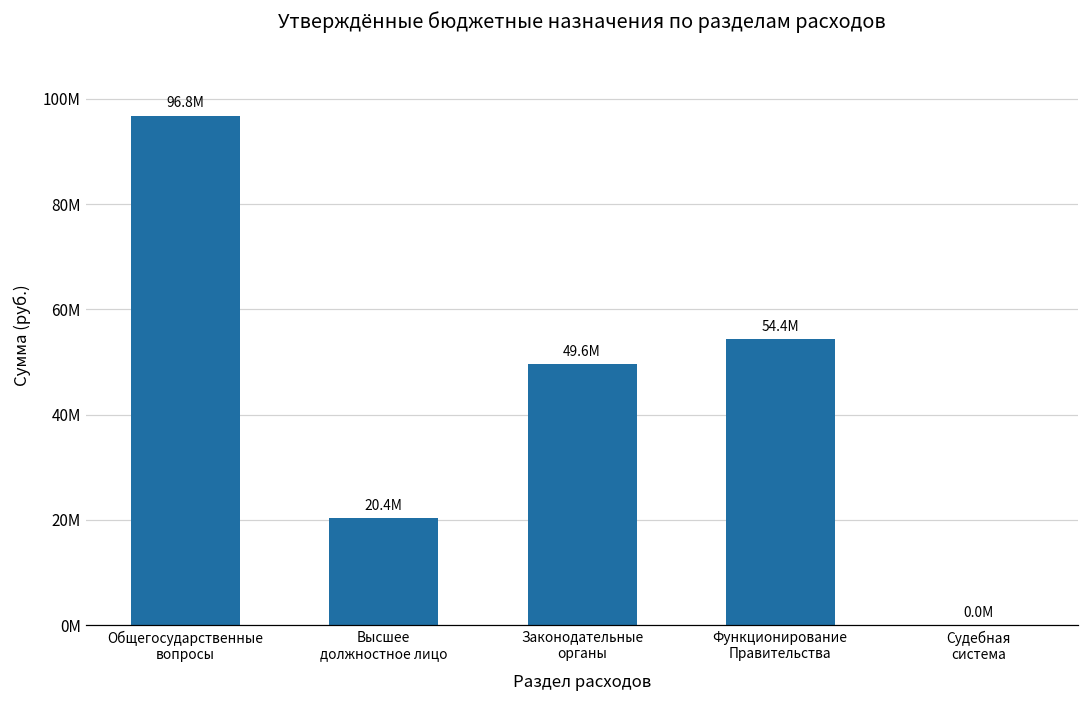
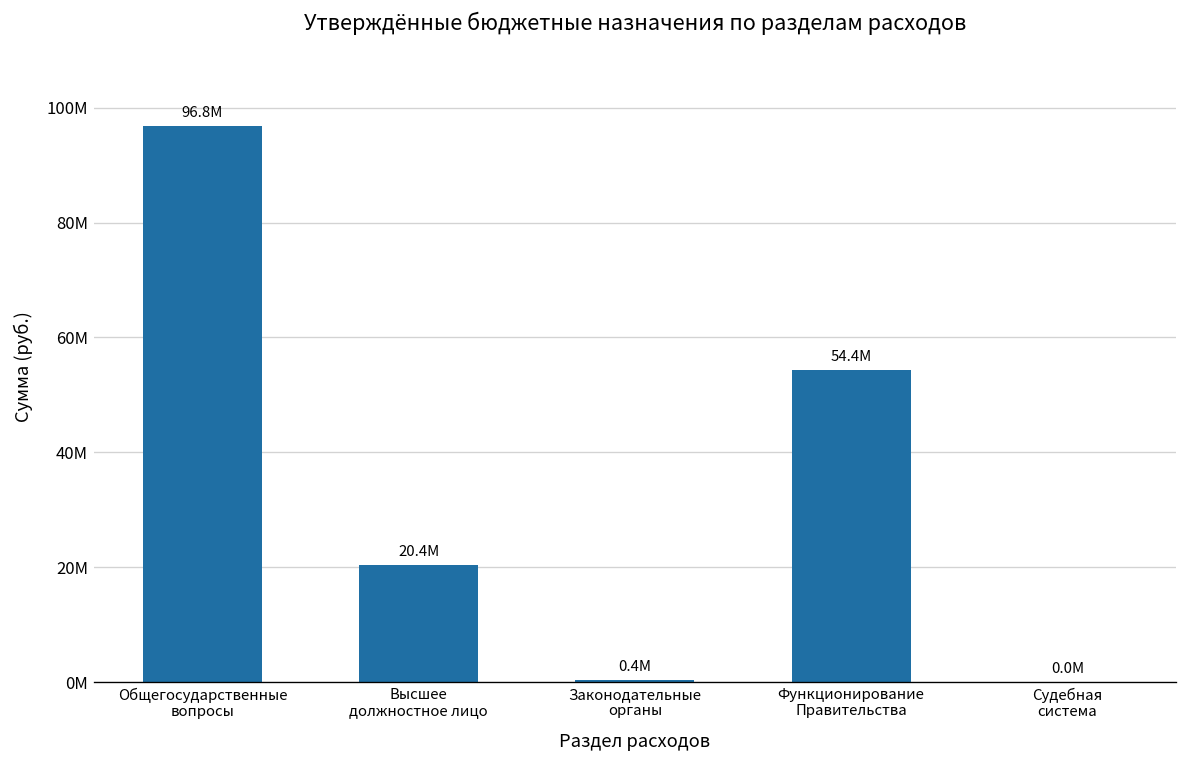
  {
-   "Законодательные органы": "49.6М"
+   "Законодательные органы": "0.4М"
  }
